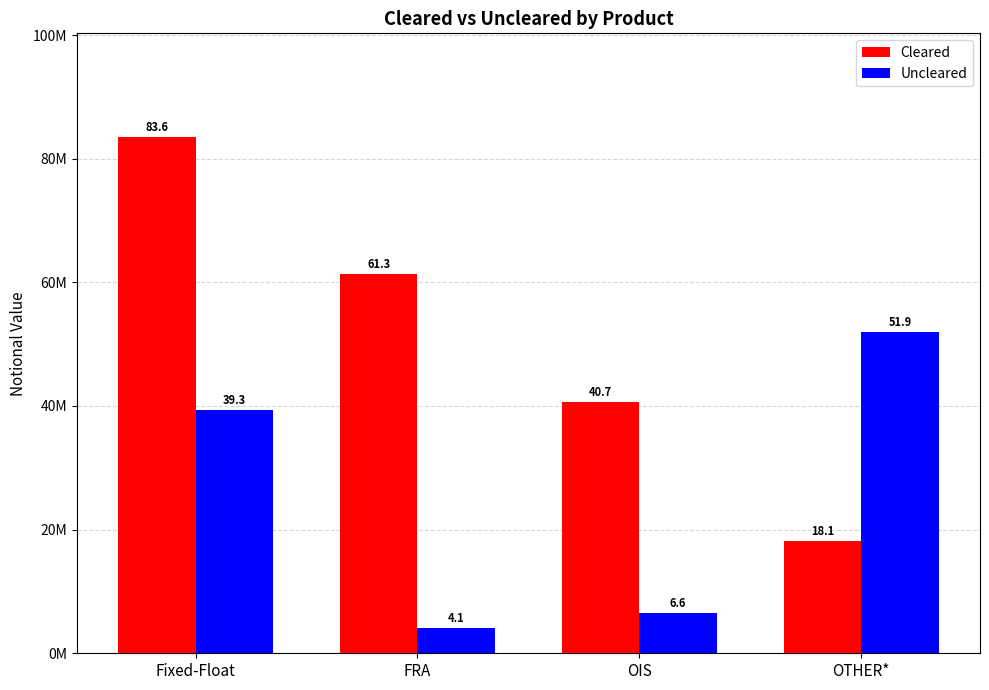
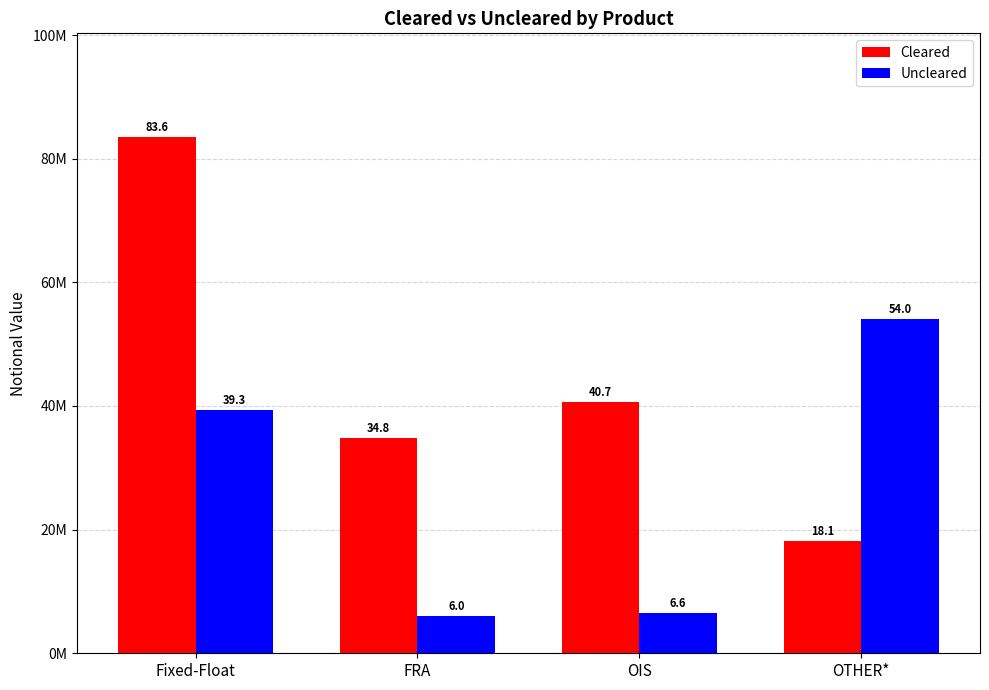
  {
    "Cleared": {
-     "FRA": 61.3
+     "FRA": 34.8
    },
    "Uncleared": {
-     "FRA": 4.1,
-     "OTHER*": 51.9
+     "FRA": 6.0,
+     "OTHER*": 54.0
    }
  }
